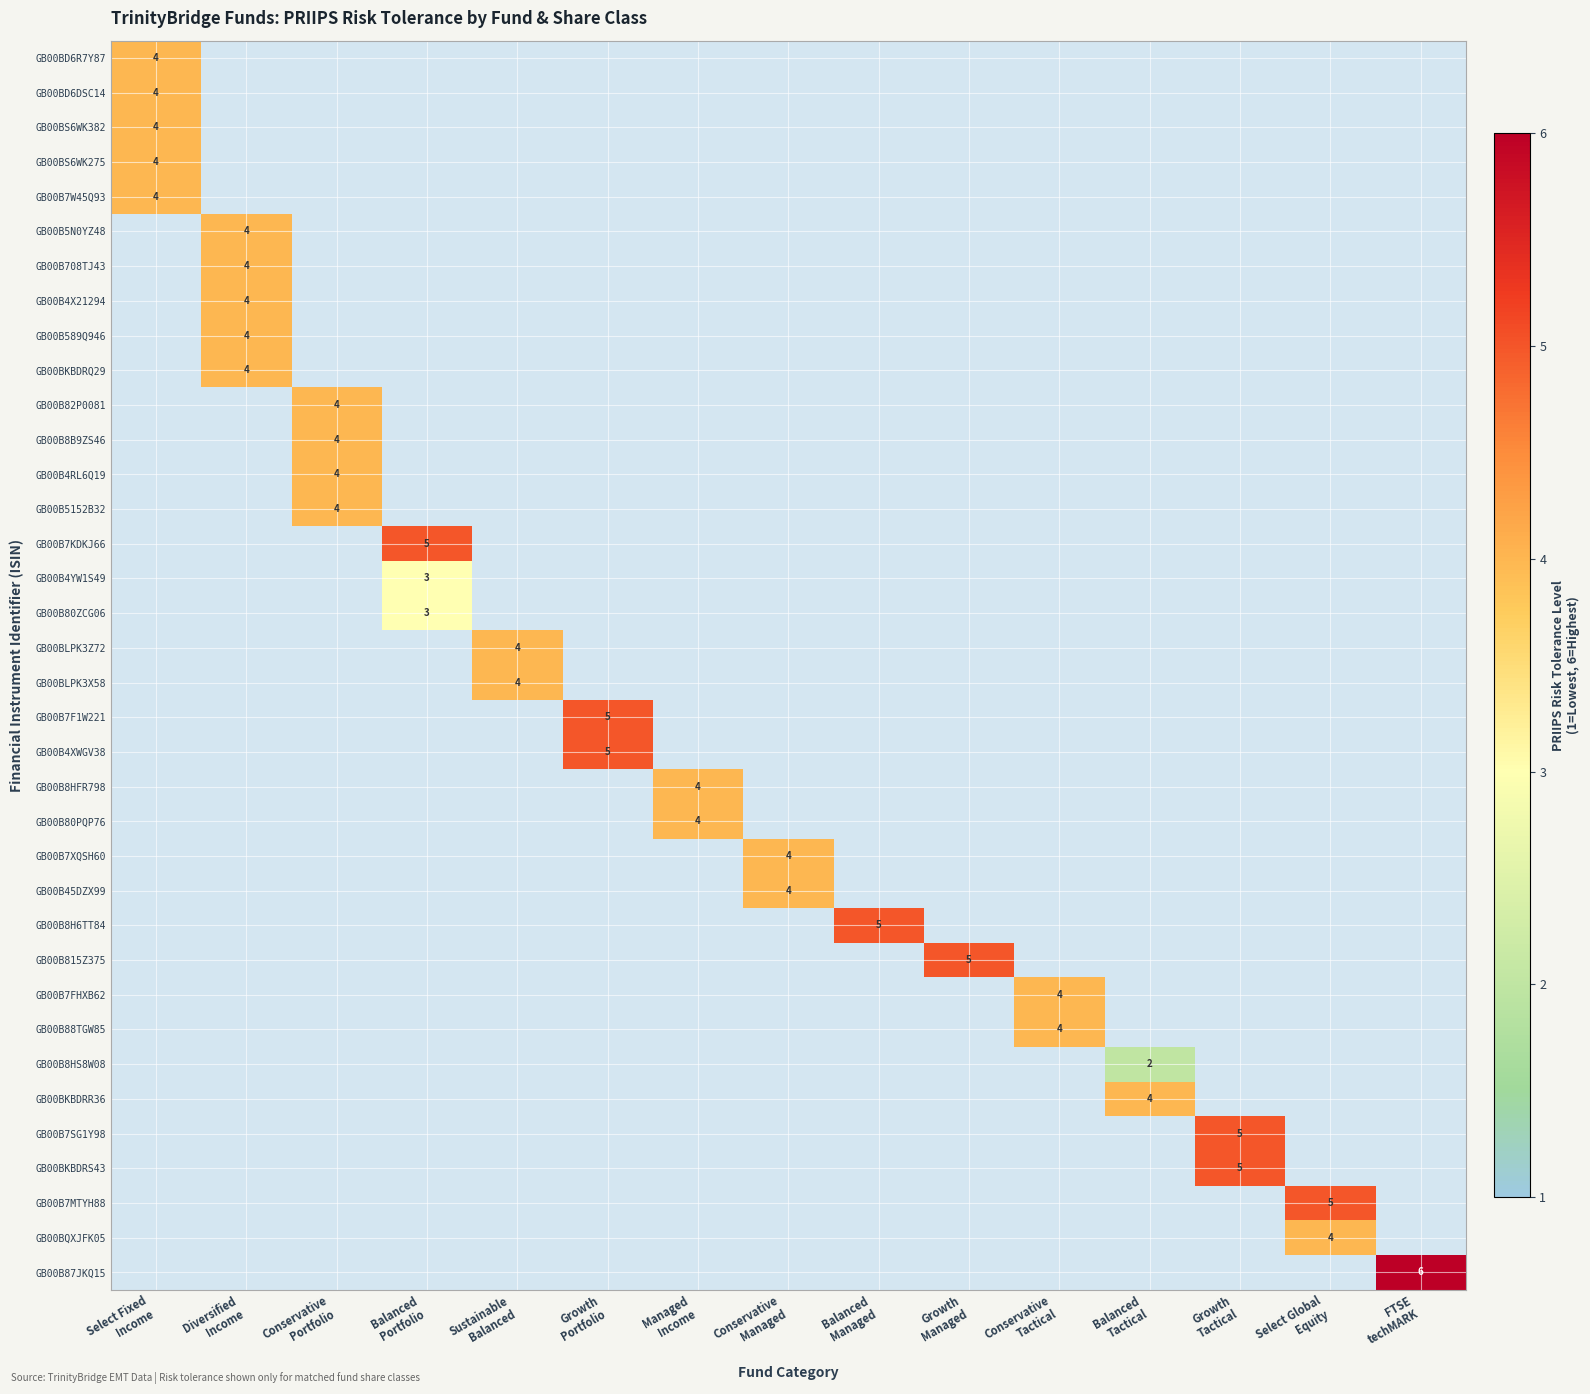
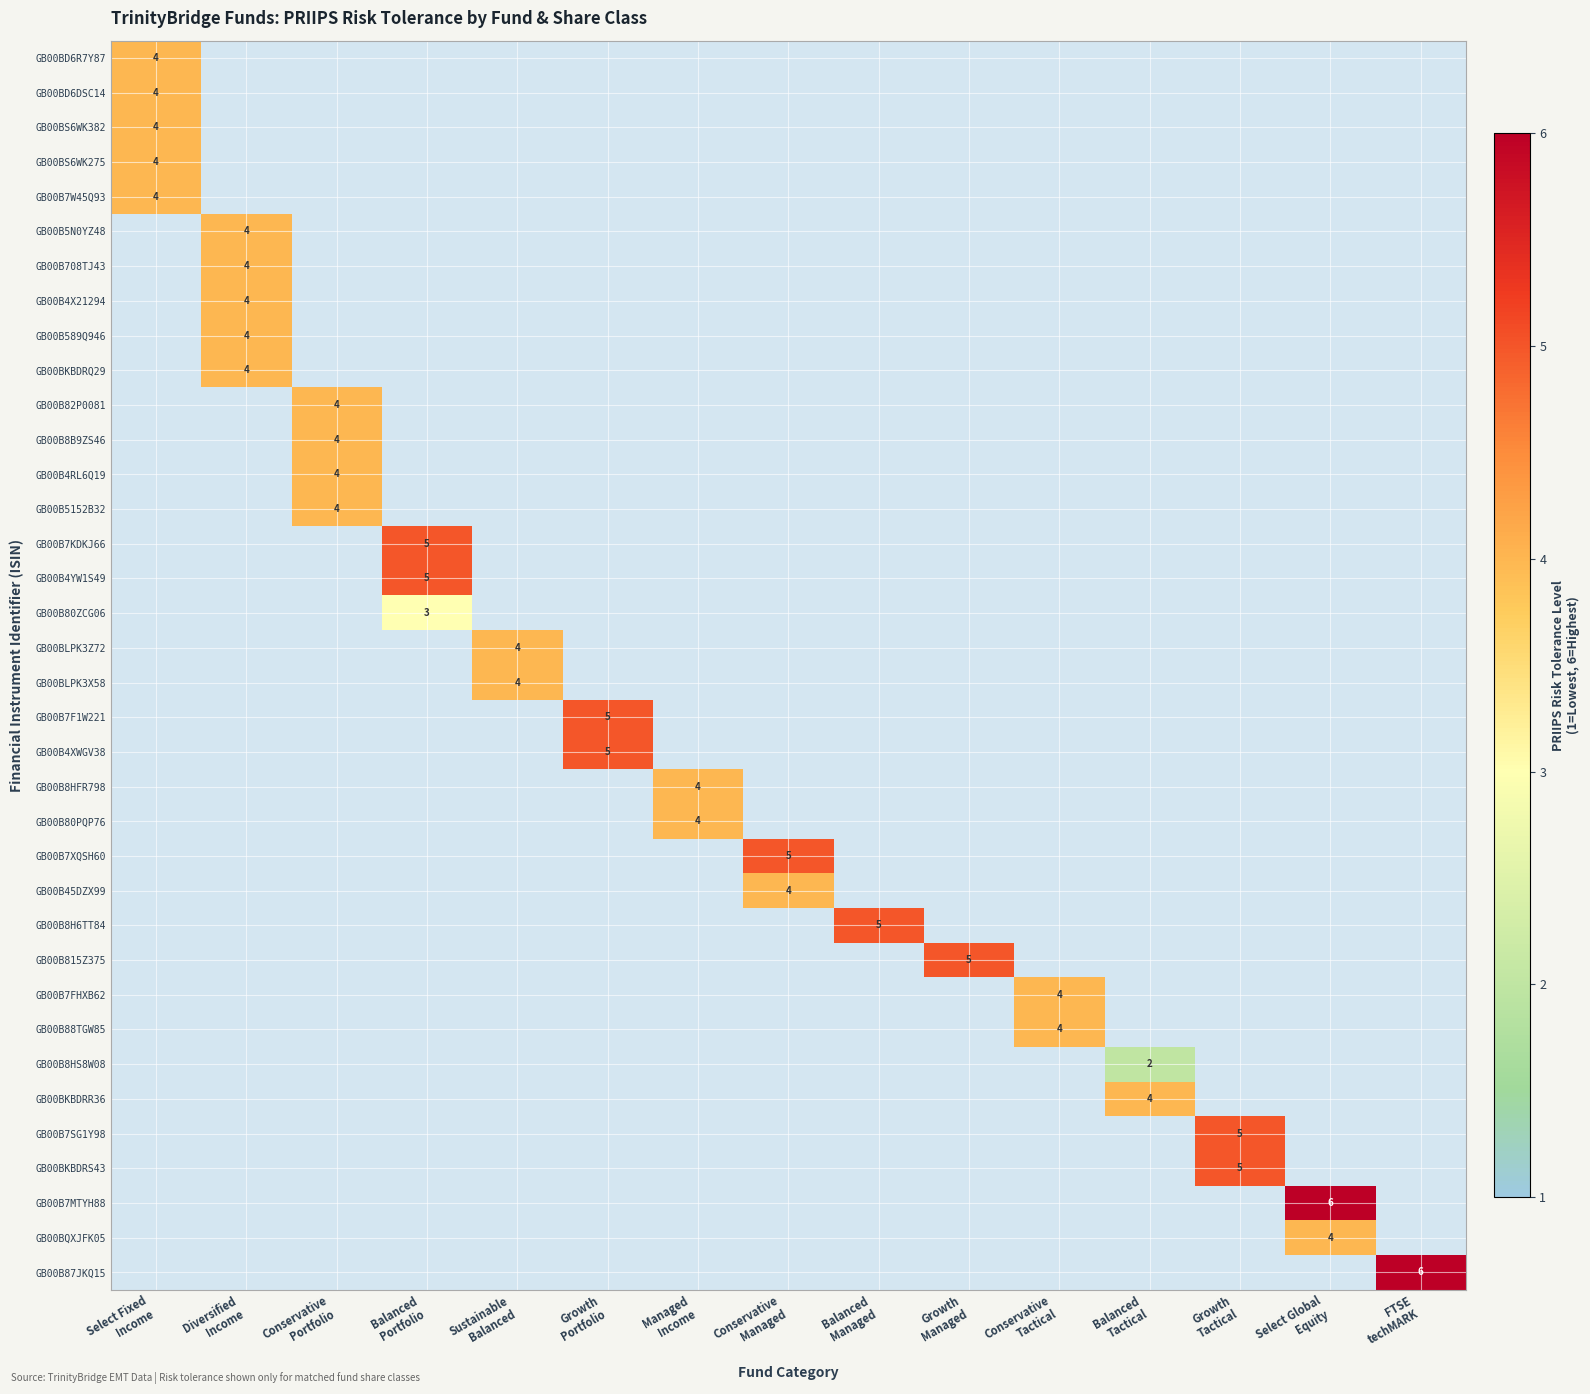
  {
    "GB00BD6R7Y87": {
      "Select Fixed Income": 4
    },
    "GB00BD6DSC14": {
      "Select Fixed Income": 4
    },
    "GB00BS6WK382": {
      "Select Fixed Income": 4
    },
    "GB00BS6WK275": {
      "Select Fixed Income": 4
    },
    "GB00B7W45Q93": {
      "Select Fixed Income": 4
    },
    "GB00B5N0YZ48": {
      "Diversified Income": 4
    },
    "GB00B708TJ43": {
      "Diversified Income": 4
    },
    "GB00B4X21294": {
      "Diversified Income": 4
    },
    "GB00B589Q946": {
      "Diversified Income": 4
    },
    "GB00BKBDRQ29": {
      "Diversified Income": 4
    },
    "GB00B82P0081": {
      "Conservative Portfolio": 4
    },
    "GB00B8B9ZS46": {
      "Conservative Portfolio": 4
    },
    "GB00B4RL6Q19": {
      "Conservative Portfolio": 4
    },
    "GB00B5152B32": {
      "Conservative Portfolio": 4
    },
    "GB00B7KDKJ66": {
      "Balanced Portfolio": 5
    },
    "GB00B4YW1S49": {
-     "Balanced Portfolio": 3
+     "Balanced Portfolio": 5
    },
    "GB00B80ZCG06": {
      "Balanced Portfolio": 3
    },
    "GB00BLPK3Z72": {
      "Sustainable Balanced": 4
    },
    "GB00BLPK3X58": {
      "Sustainable Balanced": 4
    },
    "GB00B7F1W221": {
      "Growth Portfolio": 5
    },
    "GB00B4XWGV38": {
      "Growth Portfolio": 5
    },
    "GB00B8HFR798": {
      "Managed Income": 4
    },
    "GB00B80PQP76": {
      "Managed Income": 4
    },
    "GB00B7XQSH60": {
-     "Conservative Managed": 4
+     "Conservative Managed": 5
    },
    "GB00B45DZX99": {
      "Conservative Managed": 4
    },
    "GB00B8H6TT84": {
      "Balanced Managed": 5
    },
    "GB00B815Z375": {
      "Growth Managed": 5
    },
    "GB00B7FHXB62": {
      "Conservative Tactical": 4
    },
    "GB00B88TGW85": {
      "Conservative Tactical": 4
    },
    "GB00B8HS8W08": {
      "Balanced Tactical": 2
    },
    "GB00BKBDRR36": {
      "Balanced Tactical": 4
    },
    "GB00B7SG1Y98": {
      "Growth Tactical": 5
    },
    "GB00BKBDRS43": {
      "Growth Tactical": 5
    },
    "GB00B7MTYH88": {
-     "Select Global Equity": 5
+     "Select Global Equity": 6
    },
    "GB00BQXJFK05": {
      "Select Global Equity": 4
    },
    "GB00B87JKQ15": {
      "FTSE techMARK": 6
    }
  }
